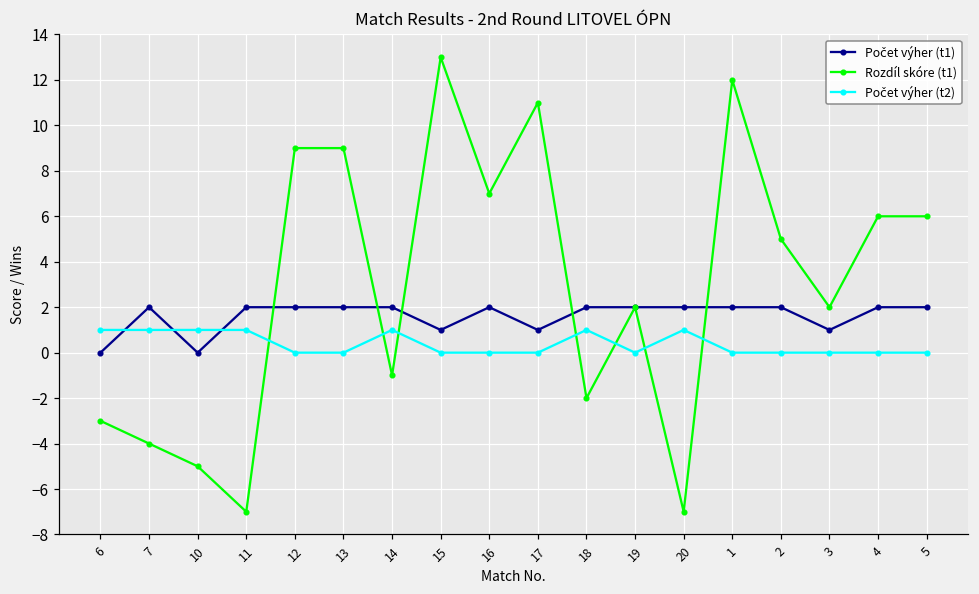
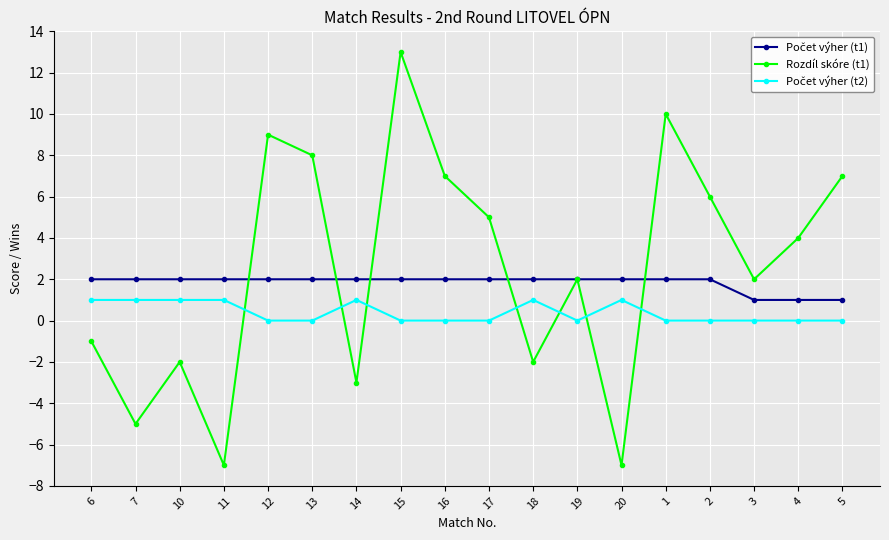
  {
    "Počet výher (t1)": {
-     "6": 0,
+     "6": 2,
      "7": 2,
-     "10": 0,
+     "10": 2,
      "11": 2,
      "12": 2,
      "13": 2,
      "14": 2,
-     "15": 1,
+     "15": 2,
      "16": 2,
-     "17": 1,
+     "17": 2,
      "18": 2,
      "20": 2,
      "1": 2,
      "2": 2,
      "3": 1,
-     "4": 2,
-     "5": 2
+     "4": 1,
+     "5": 1
    },
    "Rozdíl skóre (t1)": {
-     "6": -3,
-     "7": -4,
-     "10": -5,
+     "6": -1,
+     "7": -5,
+     "10": -2,
      "11": -7,
      "12": 9,
-     "13": 9,
-     "14": -1,
+     "13": 8,
+     "14": -3,
      "15": 13,
      "16": 7,
-     "17": 11,
+     "17": 5,
      "18": -2,
      "20": -7,
-     "1": 12,
-     "2": 5,
+     "1": 10,
+     "2": 6,
      "3": 2,
-     "4": 6,
-     "5": 6
+     "4": 4,
+     "5": 7
    },
    "Počet výher (t2)": {
      "6": 1,
      "7": 1,
      "10": 1,
      "11": 1,
      "12": 0,
      "13": 0,
      "14": 1,
      "15": 0,
      "16": 0,
      "17": 0,
      "18": 1,
      "19": 0,
      "20": 1,
      "1": 0,
      "2": 0,
      "3": 0,
      "4": 0,
      "5": 0
    }
  }
